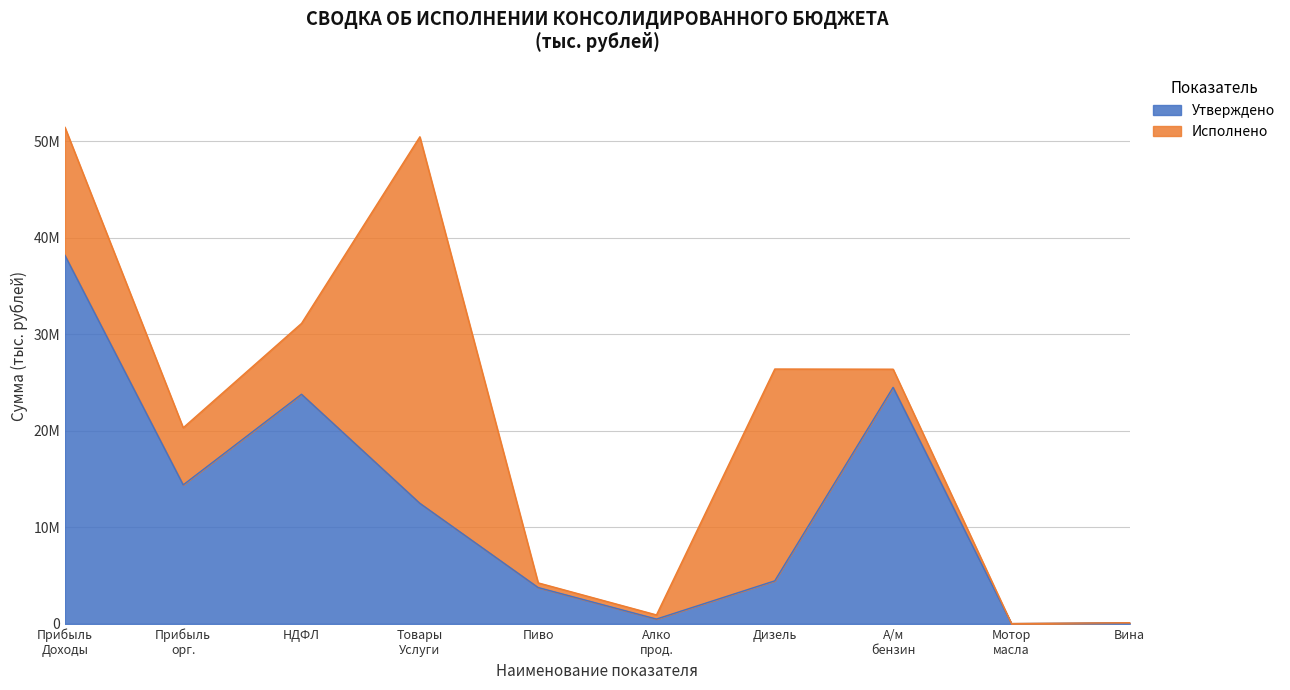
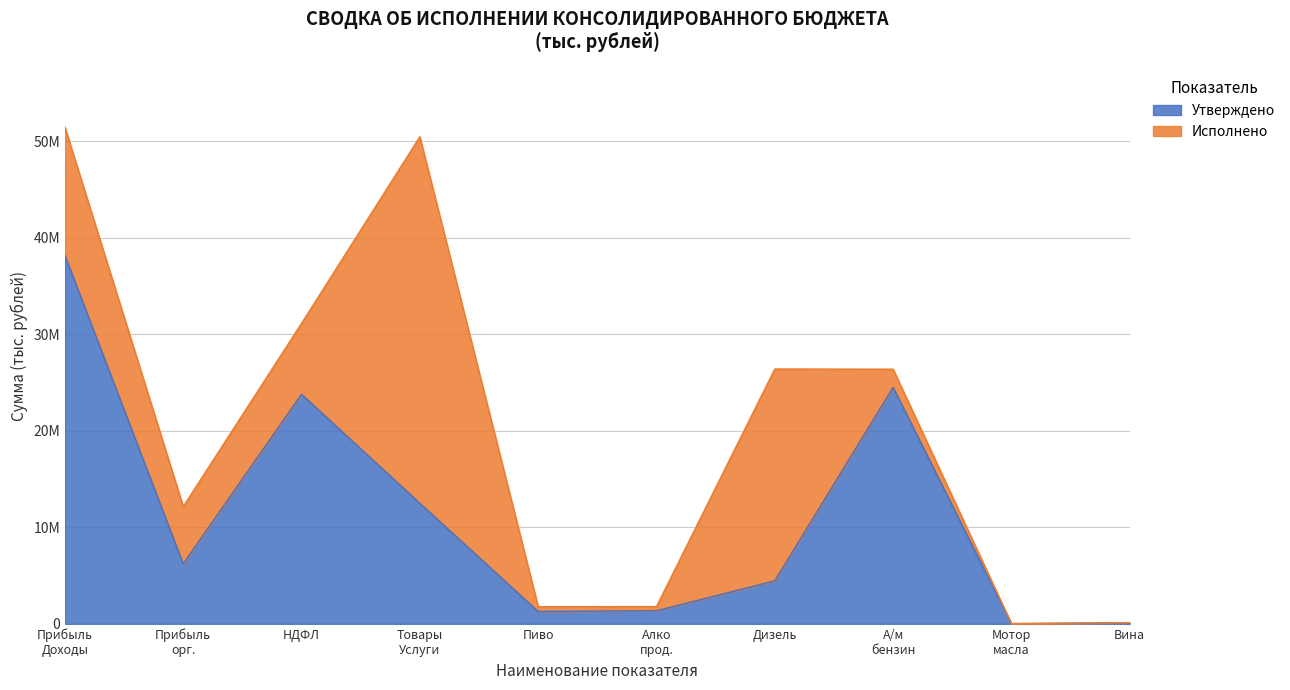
  {
    "Утверждено": {
      "Прибыль Доходы": 38000000,
-     "Прибыль орг.": 14000000,
+     "Прибыль орг.": 6000000,
      "НДФЛ": 24000000,
      "Товары Услуги": 12000000,
-     "Пиво": 4000000,
-     "Алко прод.": 500000,
+     "Пиво": 1000000,
+     "Алко прод.": 1400000,
      "Дизель": 4000000,
      "А/м бензин": 25000000
    },
    "Исполнено": {
      "Прибыль Доходы": 13000000,
      "Прибыль орг.": 6000000,
      "НДФЛ": 7000000,
      "Товары Услуги": 38000000,
      "Пиво": 0,
      "Алко прод.": 0,
      "Дизель": 22000000,
      "А/м бензин": 2000000
    }
  }
